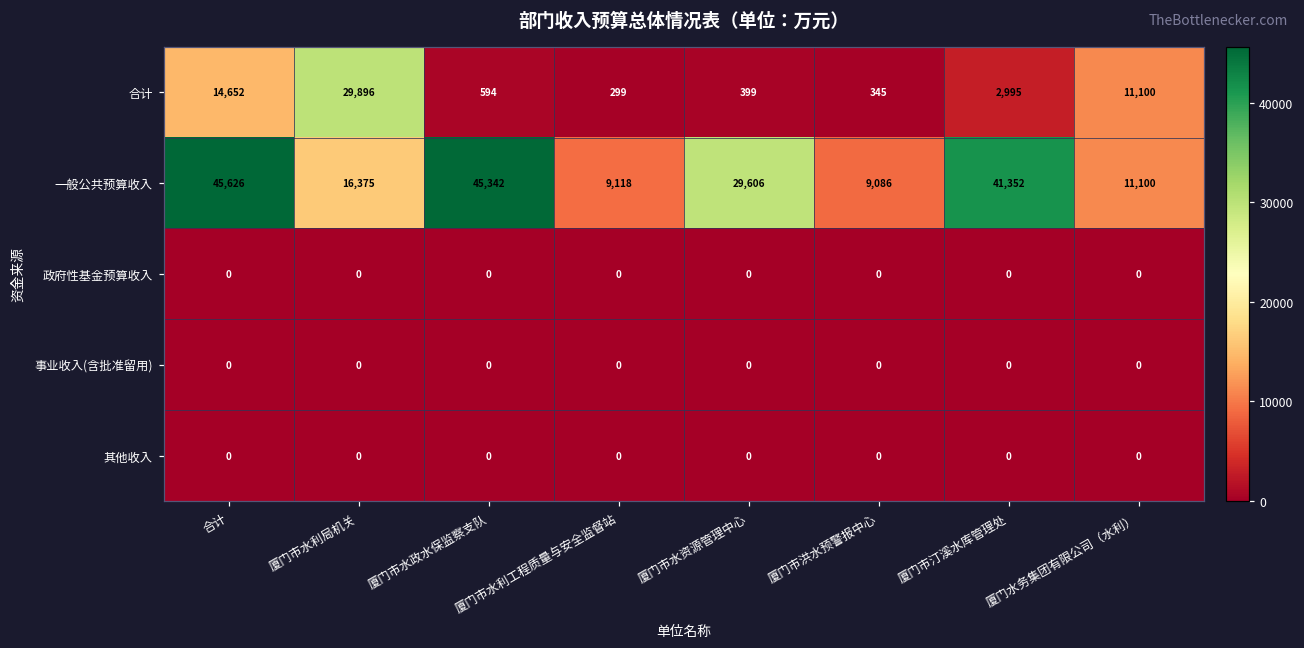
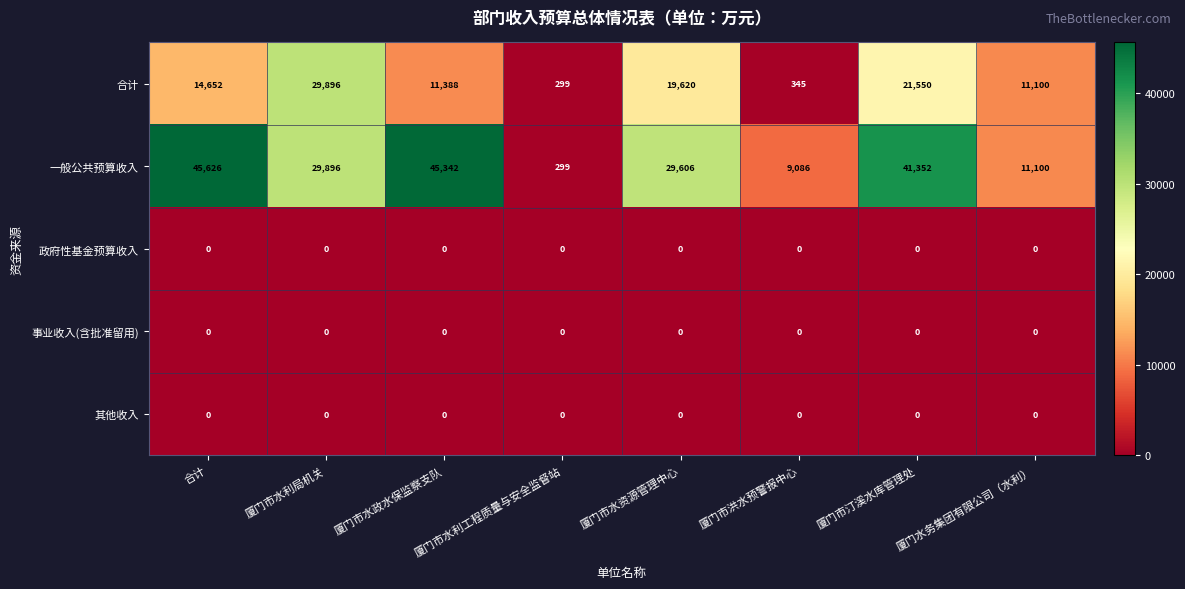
  {
    "合计": {
      "合计": "14,652",
      "厦门市水利局机关": "29,896",
-     "厦门市水政水保监察支队": "594",
+     "厦门市水政水保监察支队": "11,388",
      "厦门市水利工程质量与安全监督站": "299",
-     "厦门市水资源管理中心": "399",
+     "厦门市水资源管理中心": "19,620",
      "厦门市洪水预警报中心": "345",
-     "厦门市汀溪水库管理处": "2,995",
+     "厦门市汀溪水库管理处": "21,550",
      "厦门水务集团有限公司（水利）": "11,100"
    },
    "一般公共预算收入": {
      "合计": "45,626",
-     "厦门市水利局机关": "16,375",
+     "厦门市水利局机关": "29,896",
      "厦门市水政水保监察支队": "45,342",
-     "厦门市水利工程质量与安全监督站": "9,118",
+     "厦门市水利工程质量与安全监督站": "299",
      "厦门市水资源管理中心": "29,606",
      "厦门市洪水预警报中心": "9,086",
      "厦门市汀溪水库管理处": "41,352",
      "厦门水务集团有限公司（水利）": "11,100"
    },
    "政府性基金预算收入": {
      "合计": "0",
      "厦门市水利局机关": "0",
      "厦门市水政水保监察支队": "0",
      "厦门市水利工程质量与安全监督站": "0",
      "厦门市水资源管理中心": "0",
      "厦门市洪水预警报中心": "0",
      "厦门市汀溪水库管理处": "0",
      "厦门水务集团有限公司（水利）": "0"
    },
    "事业收入(含批准留用)": {
      "合计": "0",
      "厦门市水利局机关": "0",
      "厦门市水政水保监察支队": "0",
      "厦门市水利工程质量与安全监督站": "0",
      "厦门市水资源管理中心": "0",
      "厦门市洪水预警报中心": "0",
      "厦门市汀溪水库管理处": "0",
      "厦门水务集团有限公司（水利）": "0"
    },
    "其他收入": {
      "合计": "0",
      "厦门市水利局机关": "0",
      "厦门市水政水保监察支队": "0",
      "厦门市水利工程质量与安全监督站": "0",
      "厦门市水资源管理中心": "0",
      "厦门市洪水预警报中心": "0",
      "厦门市汀溪水库管理处": "0",
      "厦门水务集团有限公司（水利）": "0"
    }
  }
